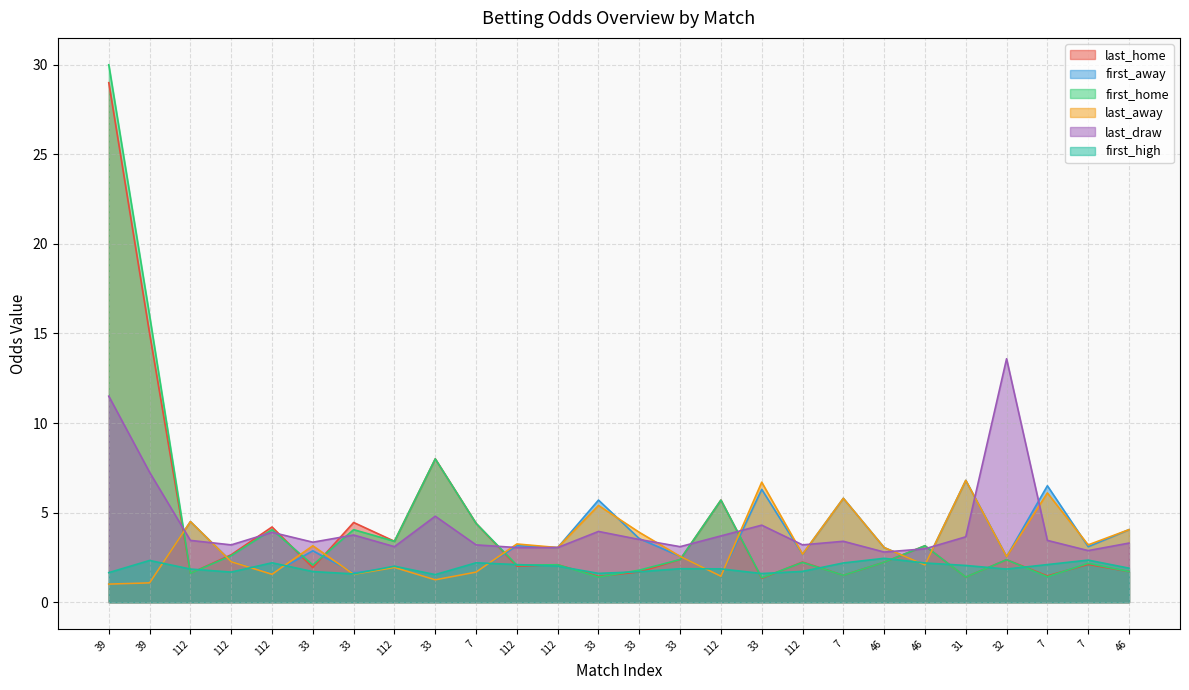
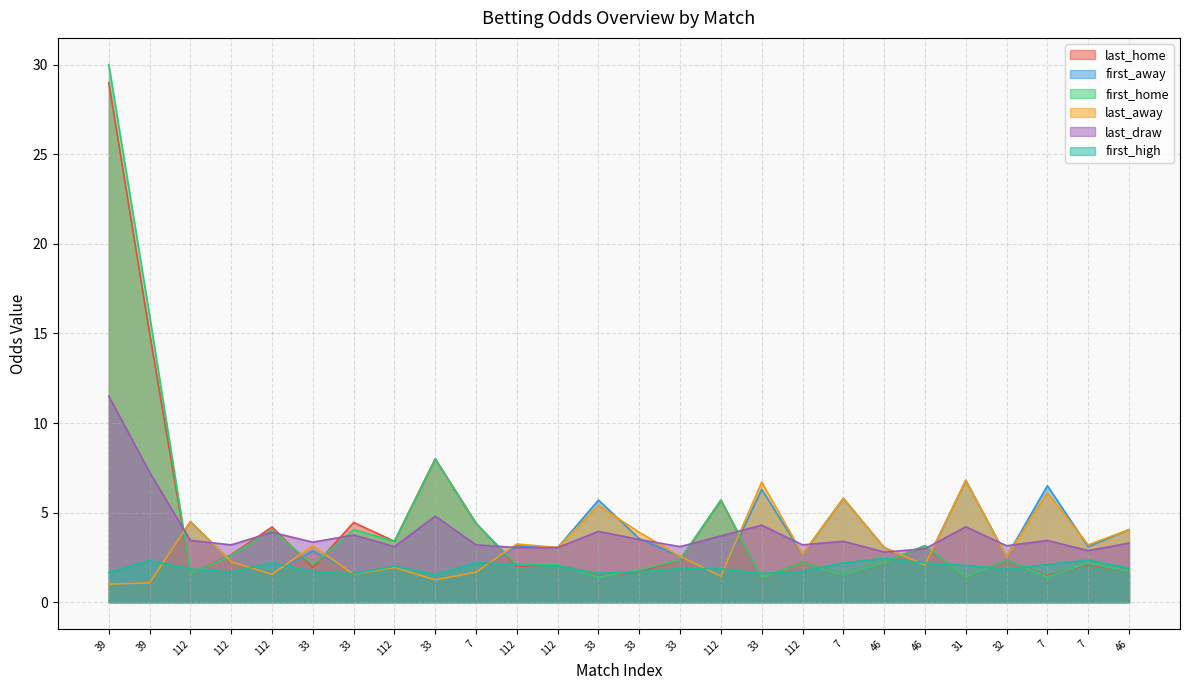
  {
    "last_draw": {
-     "31": 3.7,
-     "32": 13.6
+     "31": 4.2,
+     "32": 3.2
    }
  }
